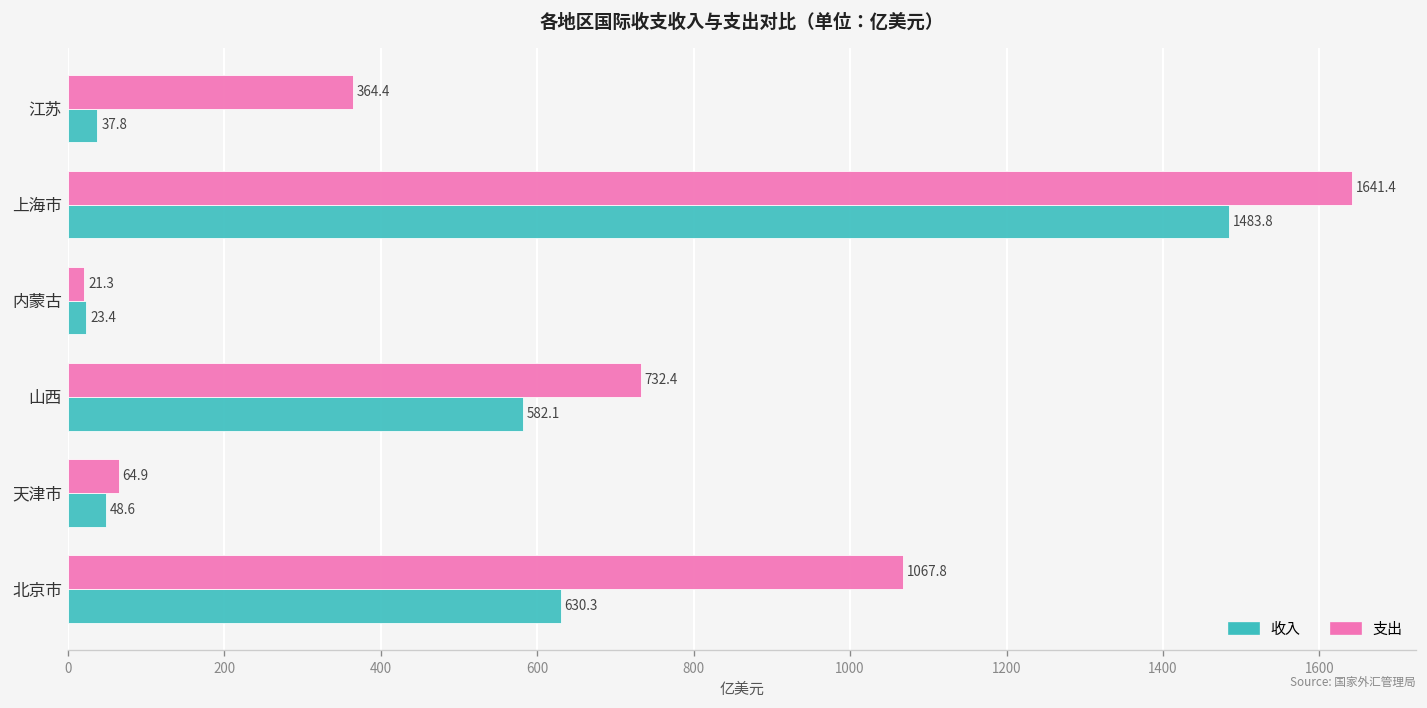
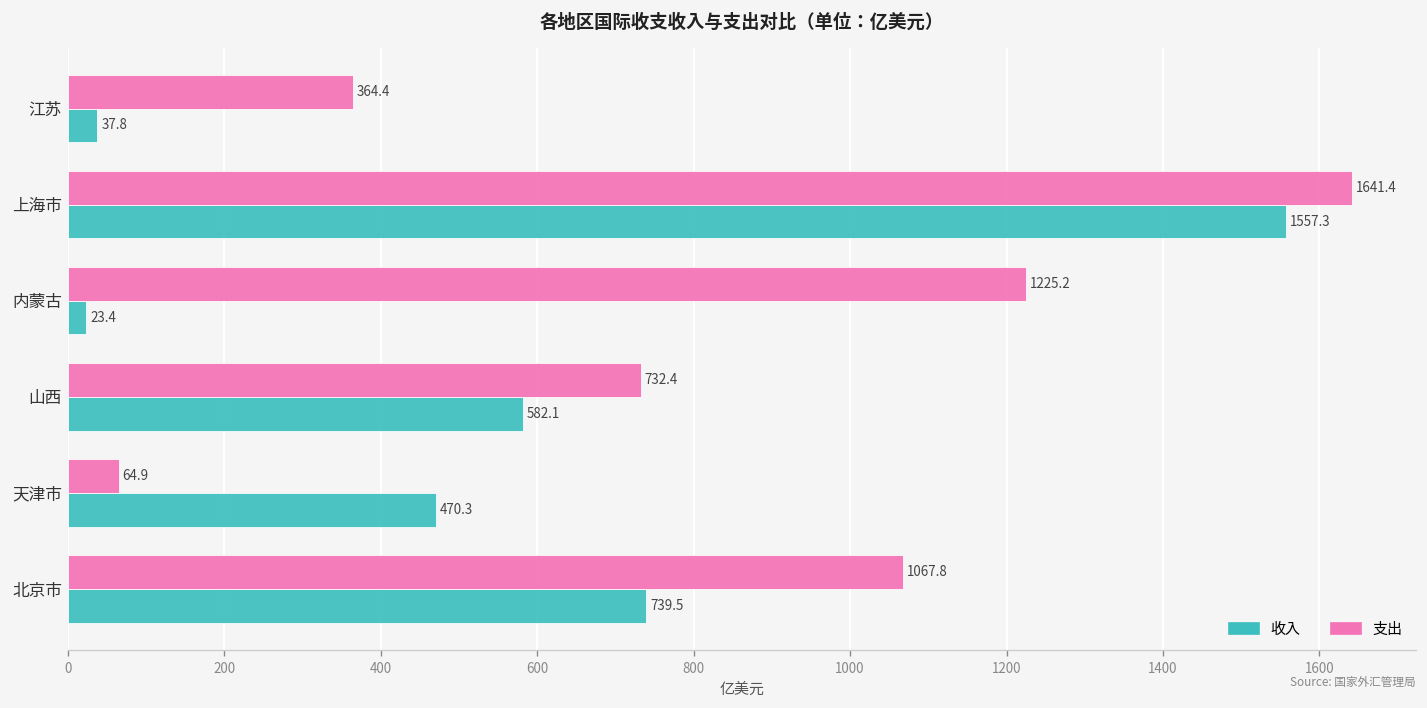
  {
    "收入": {
      "江苏": 37.8,
-     "上海市": 1483.8,
+     "上海市": 1557.3,
      "内蒙古": 23.4,
      "山西": 582.1,
-     "天津市": 48.6,
-     "北京市": 630.3
+     "天津市": 470.3,
+     "北京市": 739.5
    },
    "支出": {
      "江苏": 364.4,
      "上海市": 1641.4,
-     "内蒙古": 21.3,
+     "内蒙古": 1225.2,
      "山西": 732.4,
      "天津市": 64.9,
      "北京市": 1067.8
    }
  }
